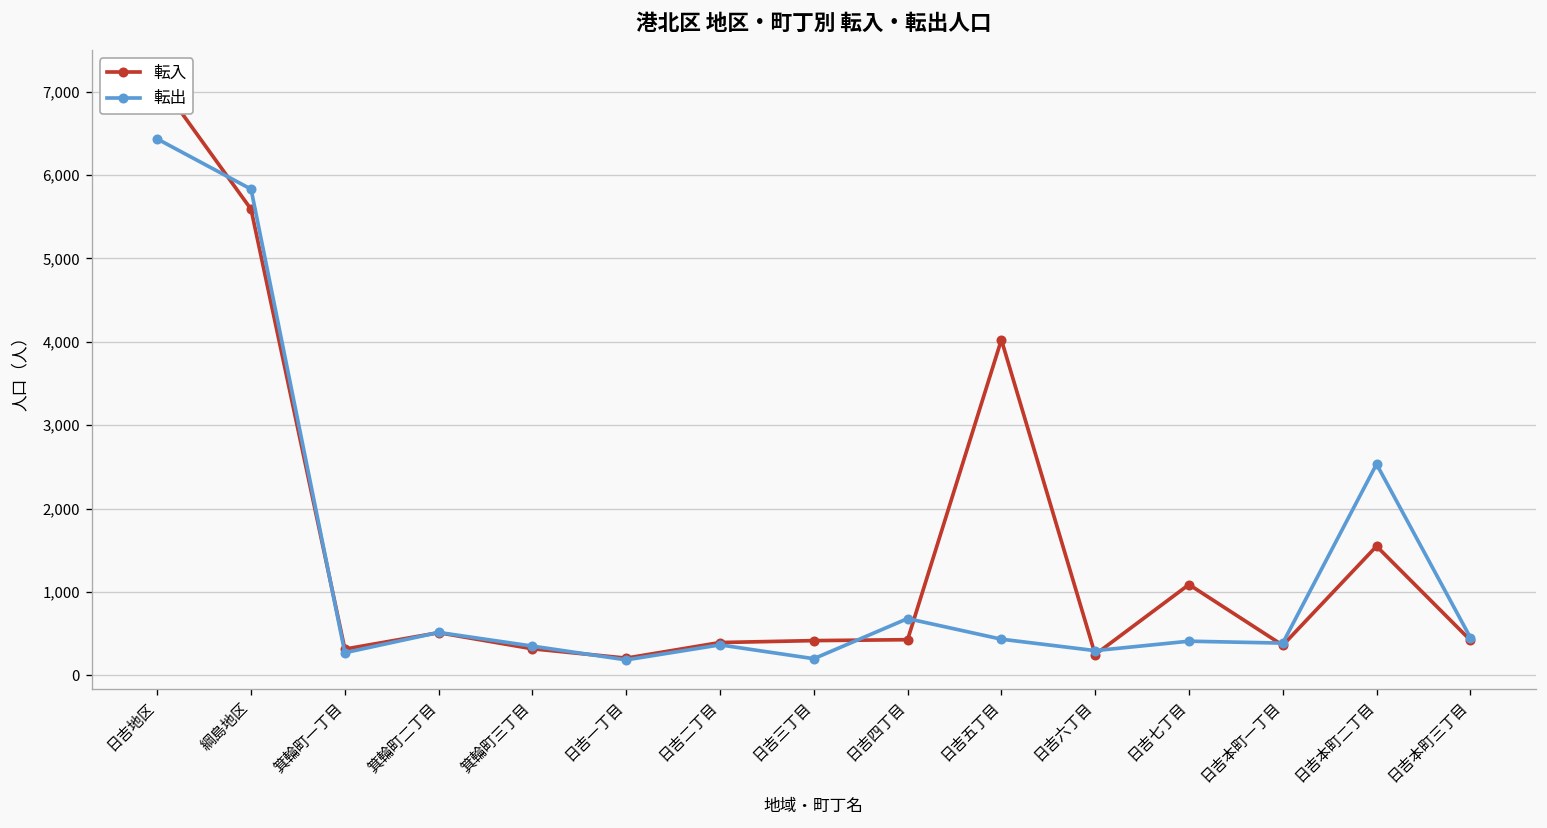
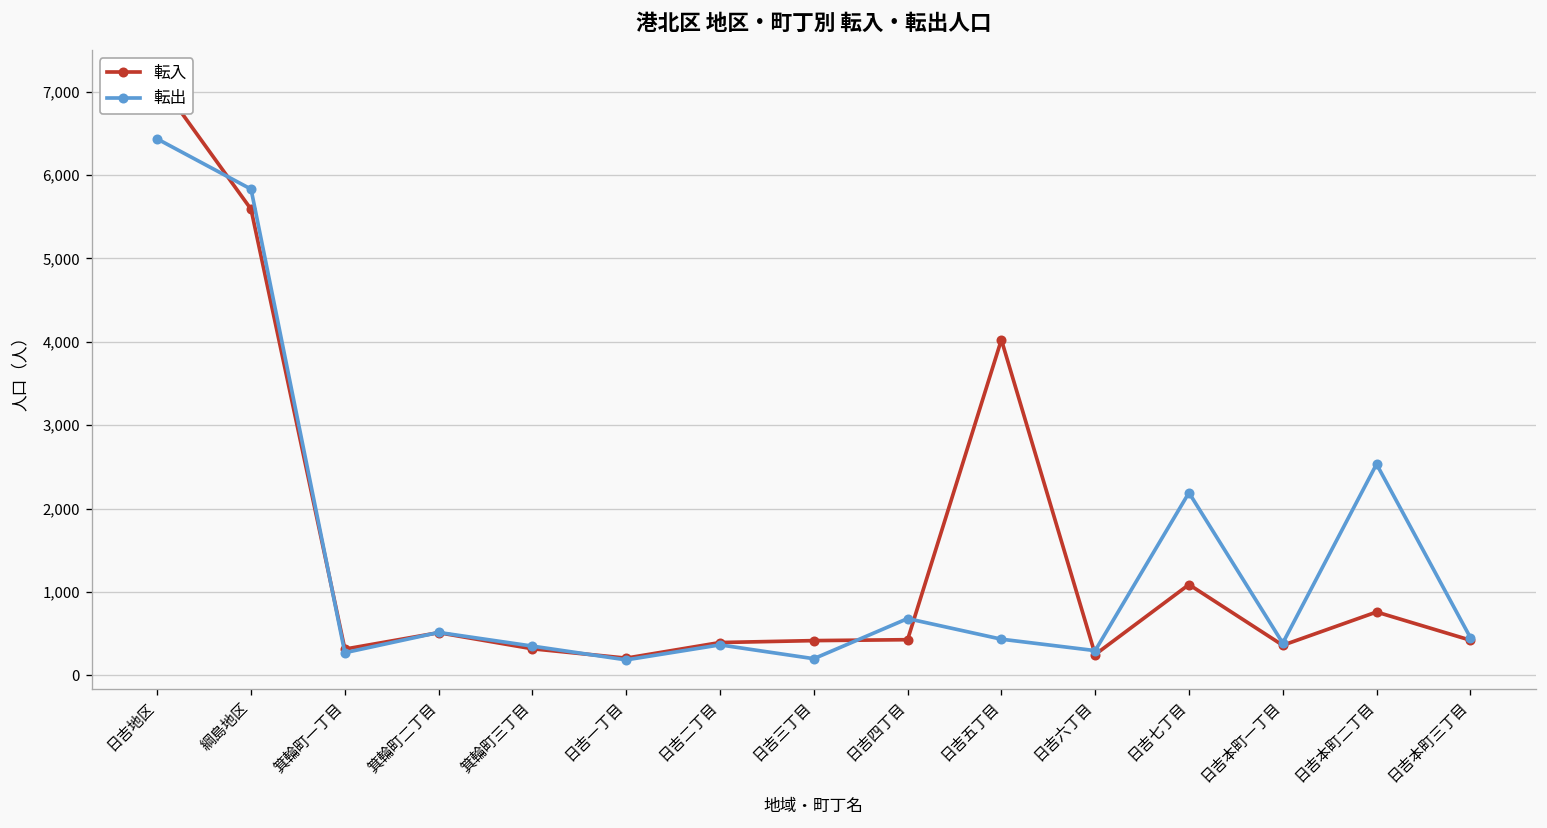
  {
    "転入": {
      "綱島地区": "5,600",
      "箕輪町一丁目": "300",
      "日吉三丁目": "400",
      "日吉四丁目": "400",
      "日吉五丁目": "4,000",
      "日吉六丁目": "300",
      "日吉七丁目": "1,100",
-     "日吉本町二丁目": "1,600"
+     "日吉本町二丁目": "800"
    },
    "転出": {
      "日吉地区": "6,400",
      "綱島地区": "5,800",
      "箕輪町一丁目": "300",
      "日吉三丁目": "200",
      "日吉四丁目": "700",
      "日吉五丁目": "400",
      "日吉六丁目": "300",
-     "日吉七丁目": "400",
+     "日吉七丁目": "2,200",
      "日吉本町二丁目": "2,500"
    }
  }
